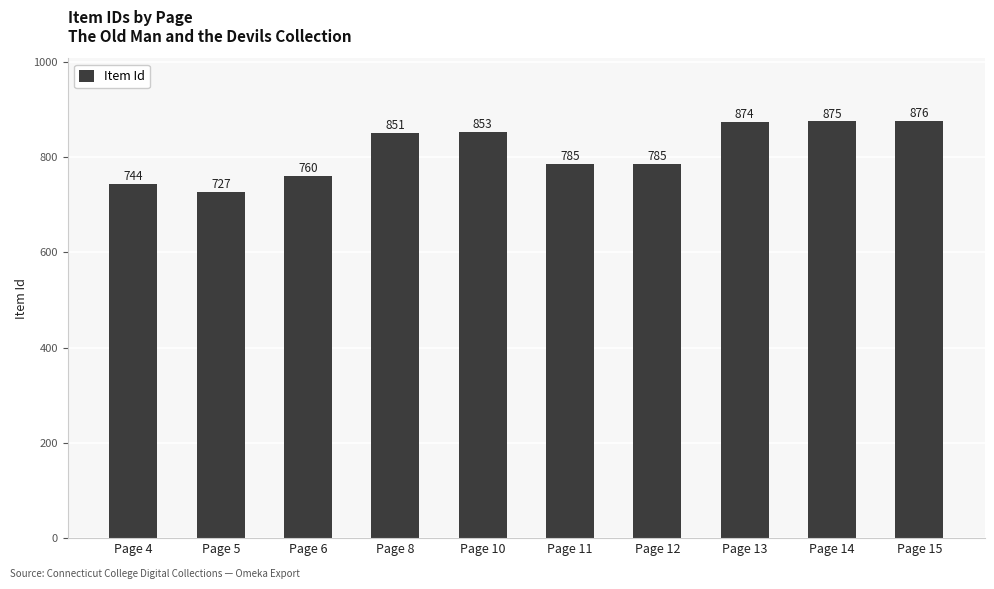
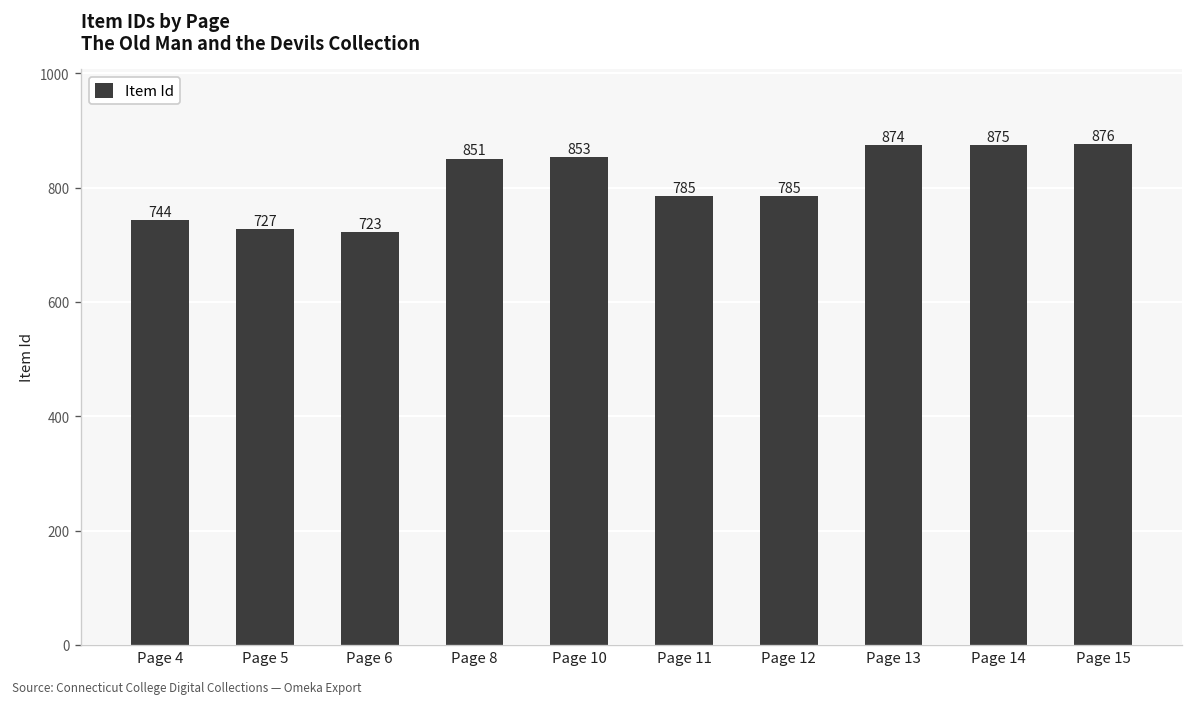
  {
    "Page 4": 744,
    "Page 5": 727,
-   "Page 6": 760,
+   "Page 6": 723,
    "Page 8": 851,
    "Page 10": 853,
    "Page 11": 785,
    "Page 12": 785,
    "Page 13": 874,
    "Page 14": 875,
    "Page 15": 876
  }
